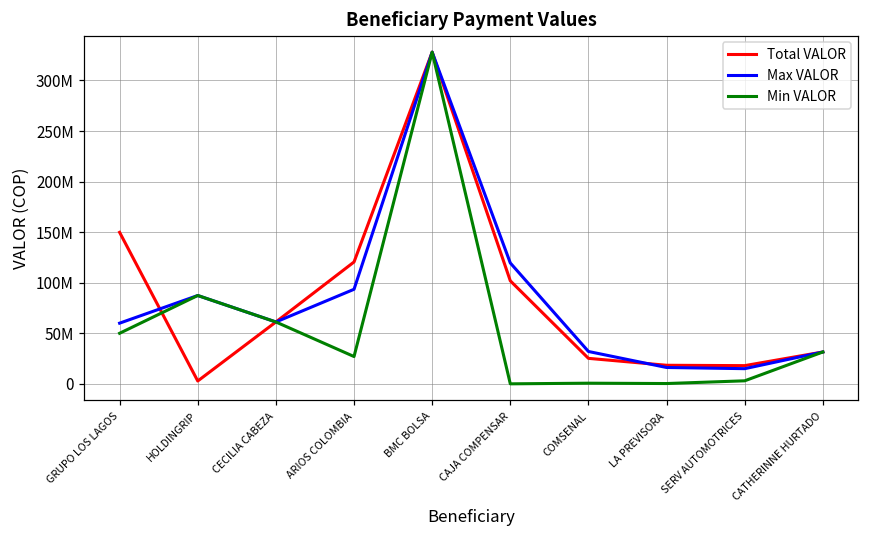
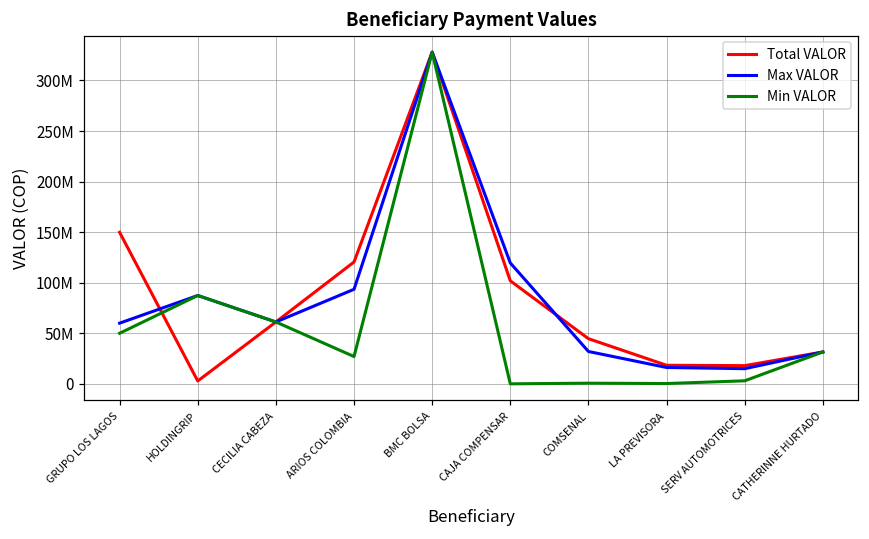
  {
    "Total VALOR": {
      "GRUPO LOS LAGOS": 150000000,
      "HOLDINGRIP": 0,
      "ARIOS COLOMBIA": 120000000,
      "CAJA COMPENSAR": 100000000,
-     "COMSENAL": 30000000,
+     "COMSENAL": 40000000,
      "SERV AUTOMOTRICES": 20000000
    },
    "Max VALOR": {
      "GRUPO LOS LAGOS": 60000000,
      "ARIOS COLOMBIA": 90000000,
      "CAJA COMPENSAR": 120000000,
      "COMSENAL": 30000000,
      "SERV AUTOMOTRICES": 20000000
    },
    "Min VALOR": {
      "GRUPO LOS LAGOS": 50000000,
      "ARIOS COLOMBIA": 30000000,
      "CAJA COMPENSAR": 0,
      "COMSENAL": 0,
      "LA PREVISORA": 0,
      "SERV AUTOMOTRICES": 0
    }
  }
